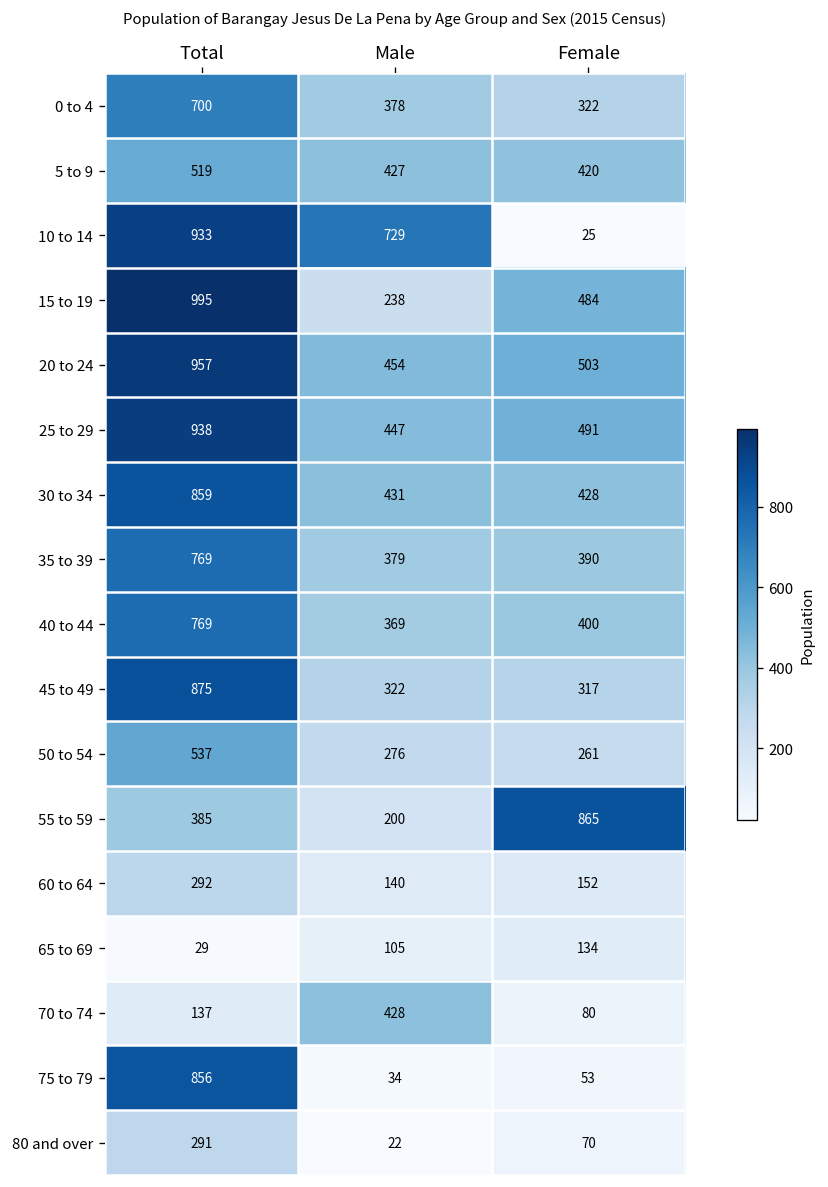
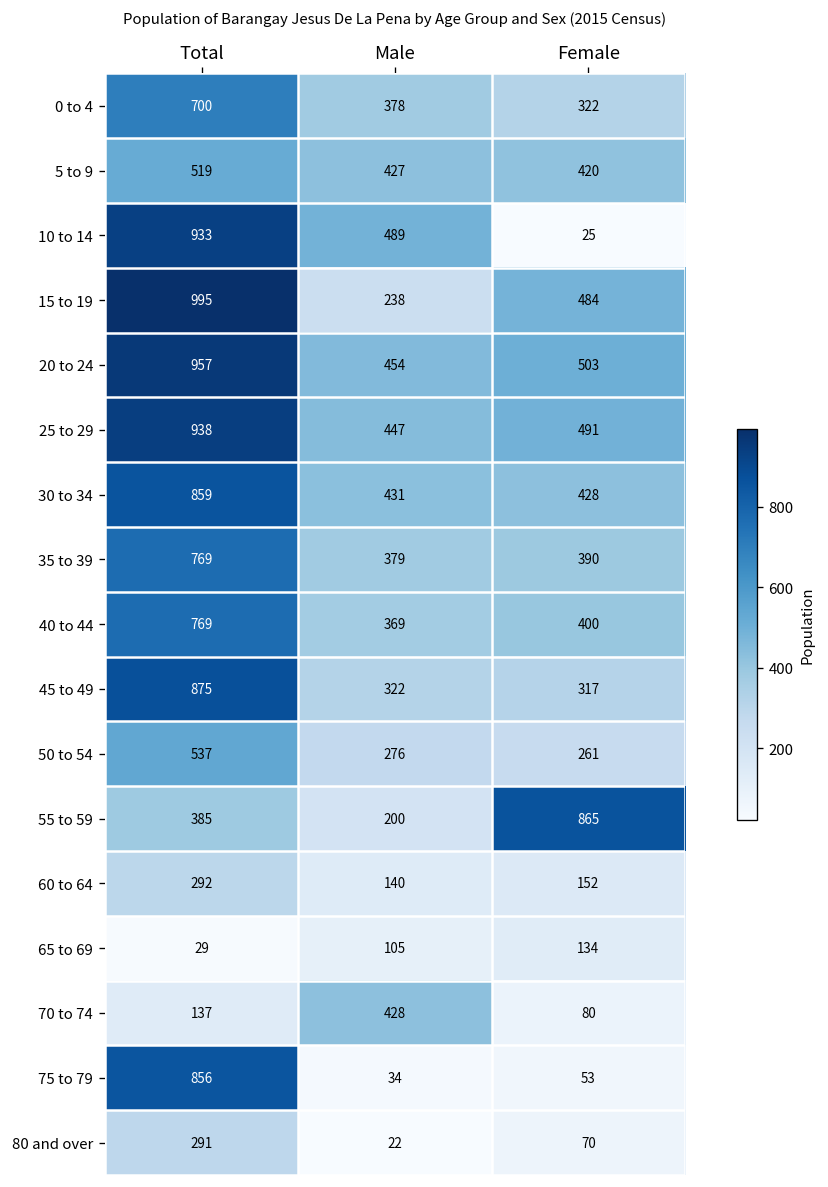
  {
    "0 to 4": {
      "Total": 700,
      "Male": 378,
      "Female": 322
    },
    "5 to 9": {
      "Total": 519,
      "Male": 427,
      "Female": 420
    },
    "10 to 14": {
      "Total": 933,
-     "Male": 729,
+     "Male": 489,
      "Female": 25
    },
    "15 to 19": {
      "Total": 995,
      "Male": 238,
      "Female": 484
    },
    "20 to 24": {
      "Total": 957,
      "Male": 454,
      "Female": 503
    },
    "25 to 29": {
      "Total": 938,
      "Male": 447,
      "Female": 491
    },
    "30 to 34": {
      "Total": 859,
      "Male": 431,
      "Female": 428
    },
    "35 to 39": {
      "Total": 769,
      "Male": 379,
      "Female": 390
    },
    "40 to 44": {
      "Total": 769,
      "Male": 369,
      "Female": 400
    },
    "45 to 49": {
      "Total": 875,
      "Male": 322,
      "Female": 317
    },
    "50 to 54": {
      "Total": 537,
      "Male": 276,
      "Female": 261
    },
    "55 to 59": {
      "Total": 385,
      "Male": 200,
      "Female": 865
    },
    "60 to 64": {
      "Total": 292,
      "Male": 140,
      "Female": 152
    },
    "65 to 69": {
      "Total": 29,
      "Male": 105,
      "Female": 134
    },
    "70 to 74": {
      "Total": 137,
      "Male": 428,
      "Female": 80
    },
    "75 to 79": {
      "Total": 856,
      "Male": 34,
      "Female": 53
    },
    "80 and over": {
      "Total": 291,
      "Male": 22,
      "Female": 70
    }
  }
